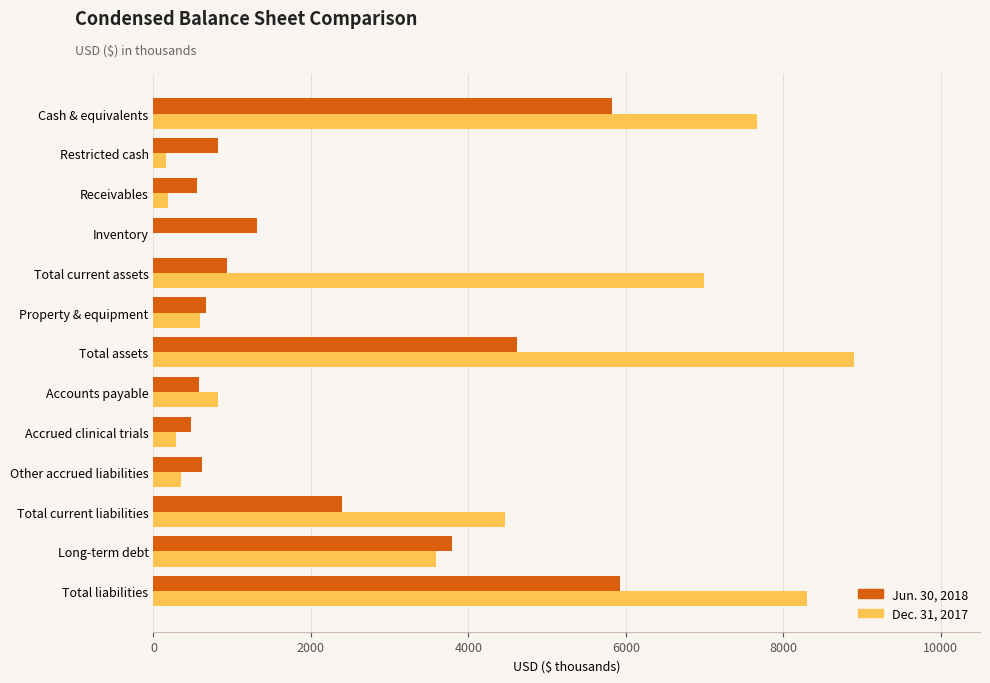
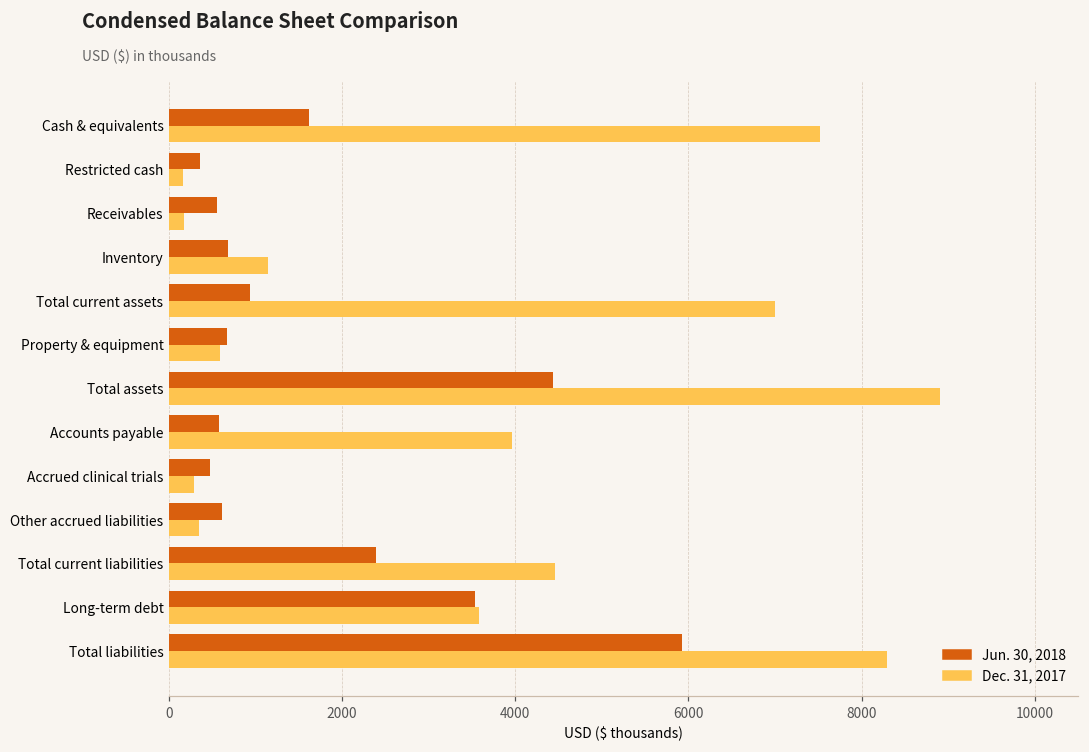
  {
    "Dec. 31, 2017": {
-     "Cash & equivalents": 7700,
+     "Cash & equivalents": 7500,
      "Restricted cash": 200,
      "Receivables": 200,
-     "Inventory": 0,
+     "Inventory": 1200,
      "Total current assets": 7000,
      "Property & equipment": 600,
      "Total assets": 8900,
-     "Accounts payable": 800,
+     "Accounts payable": 4000,
      "Accrued clinical trials": 300,
      "Other accrued liabilities": 400,
      "Total current liabilities": 4500,
      "Long-term debt": 3600,
      "Total liabilities": 8300
    },
    "Jun. 30, 2018": {
-     "Cash & equivalents": 5800,
-     "Restricted cash": 800,
+     "Cash & equivalents": 1600,
+     "Restricted cash": 400,
      "Receivables": 600,
-     "Inventory": 1300,
+     "Inventory": 700,
      "Total current assets": 900,
      "Property & equipment": 700,
-     "Total assets": 4600,
+     "Total assets": 4400,
      "Accounts payable": 600,
      "Accrued clinical trials": 500,
      "Other accrued liabilities": 600,
      "Total current liabilities": 2400,
-     "Long-term debt": 3800,
+     "Long-term debt": 3500,
      "Total liabilities": 5900
    }
  }
